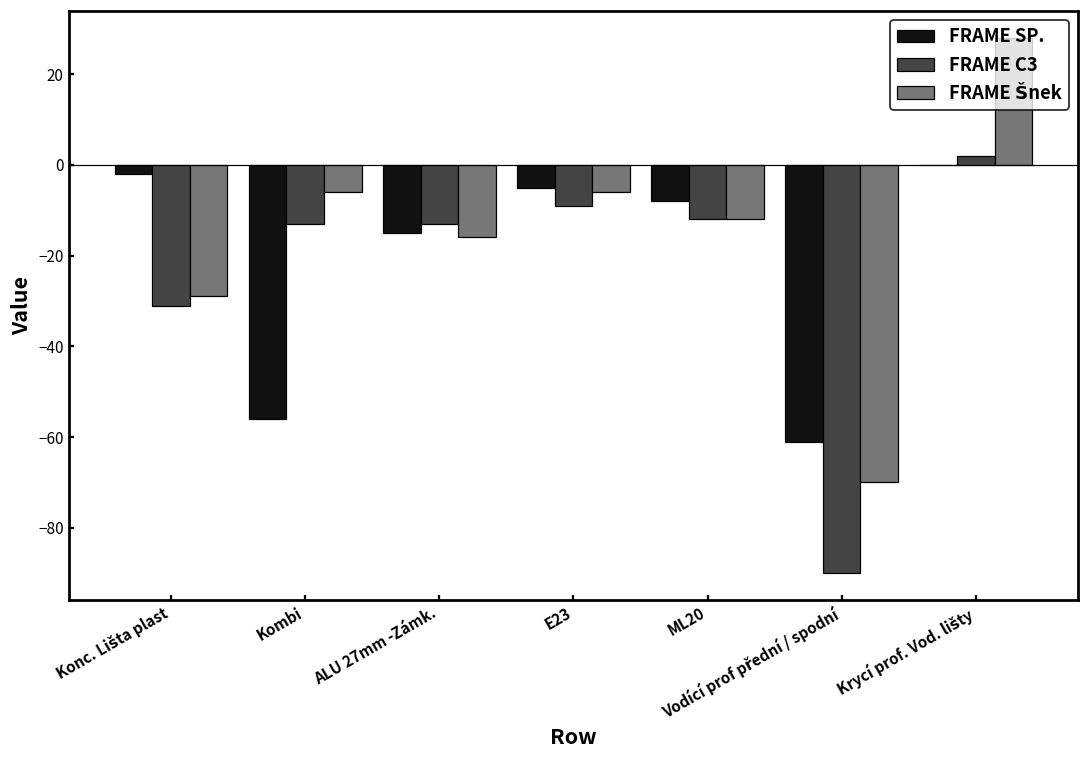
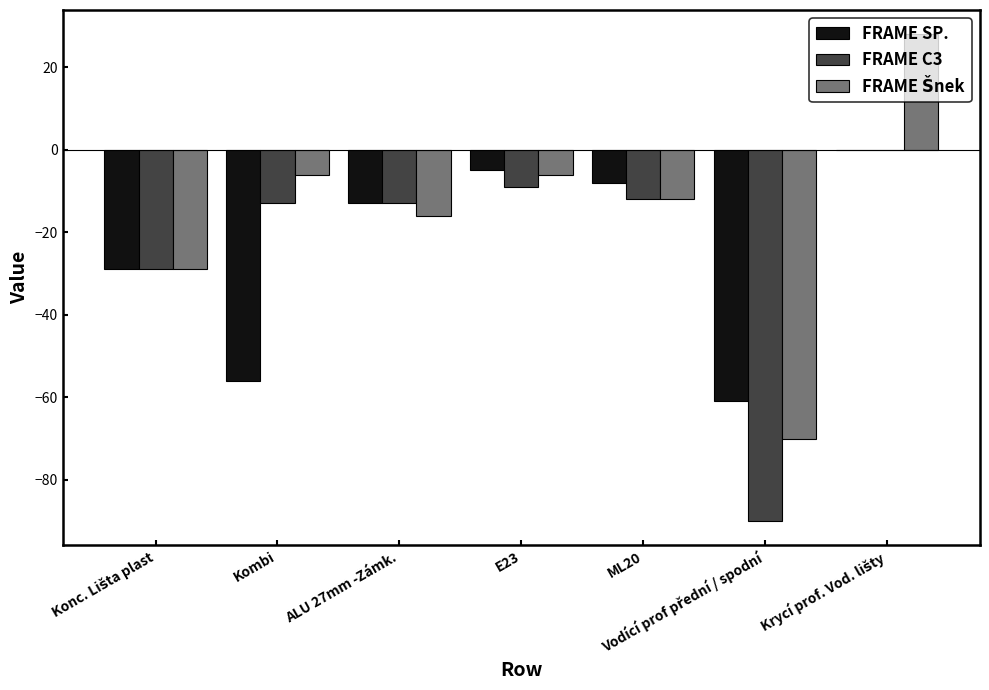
  {
    "FRAME SP.": {
-     "Konc. Lišta plast": -2,
+     "Konc. Lišta plast": -29,
      "Kombi": -56,
-     "ALU 27mm -Zámk.": -15,
+     "ALU 27mm -Zámk.": -13,
      "E23": -5,
      "ML20": -8,
      "Vodící prof přední / spodní": -61,
      "Krycí prof. Vod. lišty": 0
    },
    "FRAME C3": {
-     "Konc. Lišta plast": -31,
+     "Konc. Lišta plast": -29,
      "Kombi": -13,
      "ALU 27mm -Zámk.": -13,
      "E23": -9,
      "ML20": -12,
      "Vodící prof přední / spodní": -90,
-     "Krycí prof. Vod. lišty": 2
+     "Krycí prof. Vod. lišty": 0
    },
    "FRAME Šnek": {
      "Konc. Lišta plast": -29,
      "Kombi": -6,
      "ALU 27mm -Zámk.": -16,
      "E23": -6,
      "ML20": -12,
      "Vodící prof přední / spodní": -70
    }
  }
